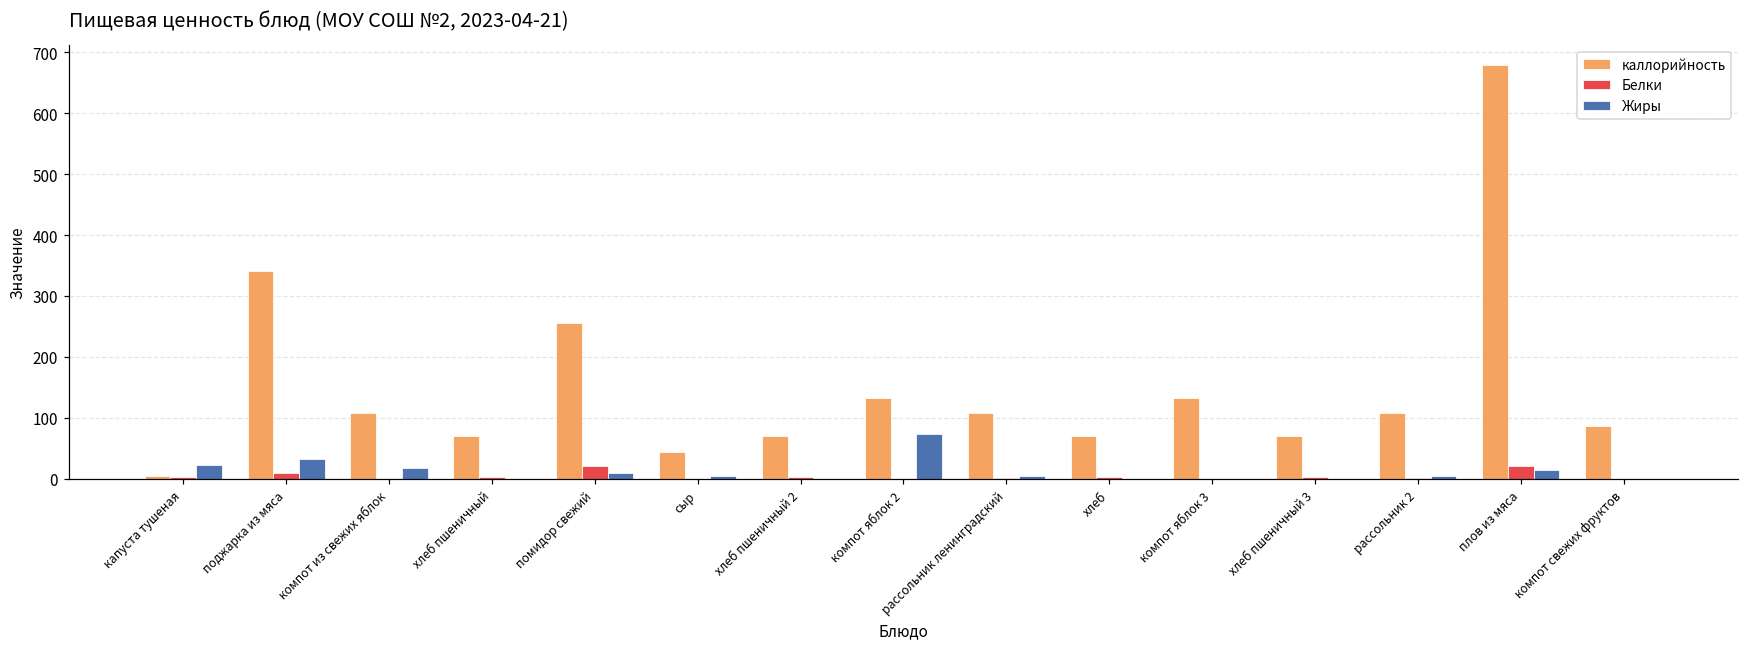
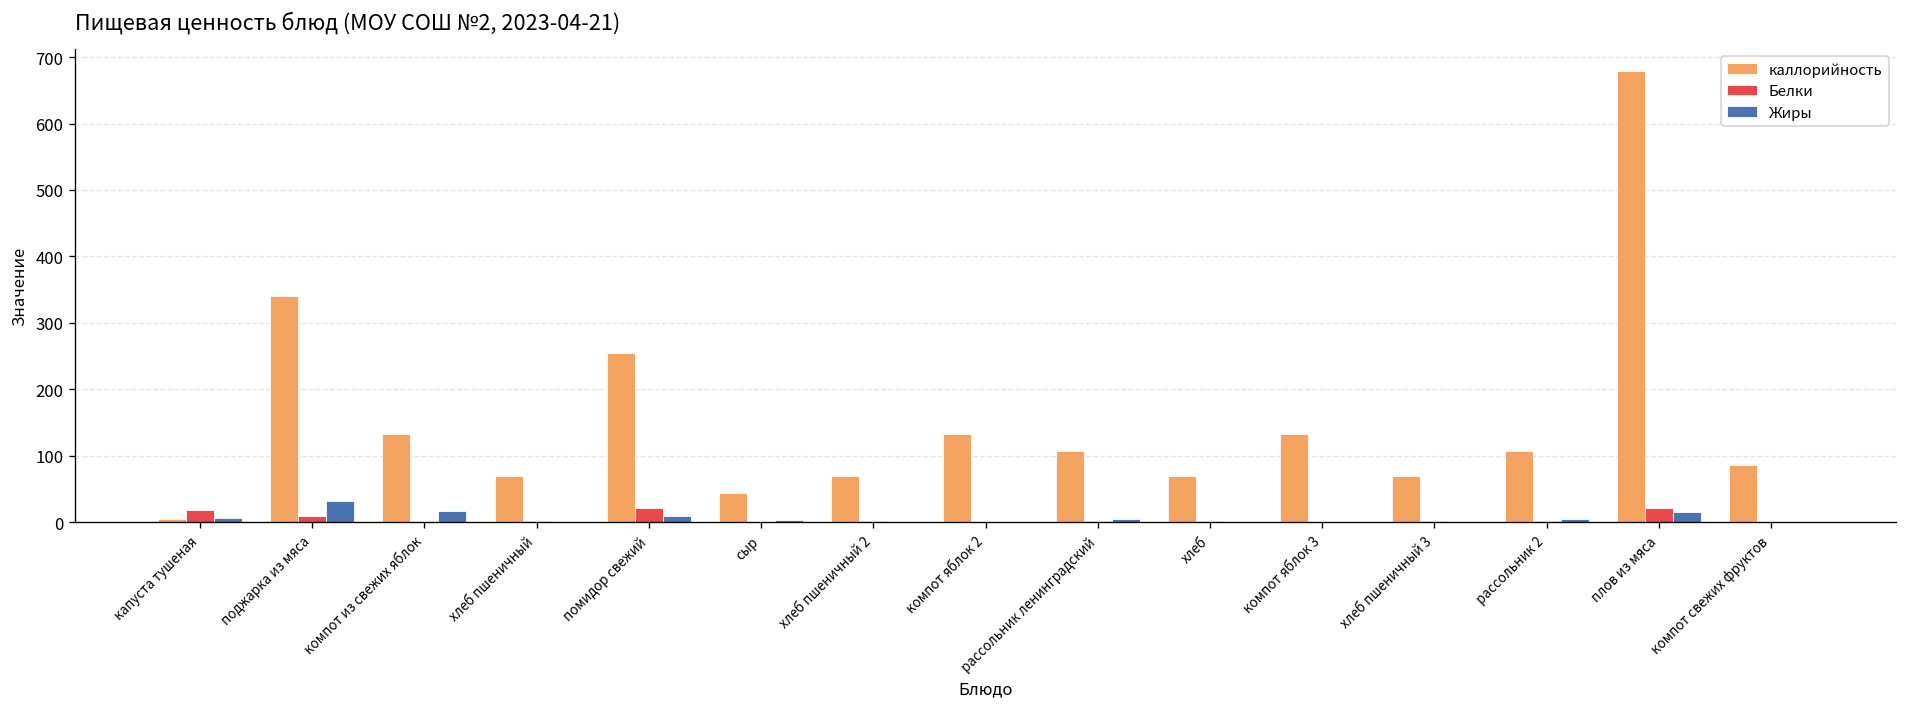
  {
    "каллорийность": {
      "поджарка из мяса": 340,
-     "компот из свежих яблок": 110,
+     "компот из свежих яблок": 130,
      "хлеб пшеничный": 70,
      "помидор свежий": 260,
      "сыр": 40,
      "хлеб пшеничный 2": 70,
      "компот яблок 2": 130,
      "рассольник ленинградский": 110,
      "хлеб": 70,
      "компот яблок 3": 130,
      "хлеб пшеничный 3": 70,
      "рассольник 2": 110,
      "плов из мяса": 680,
      "компот свежих фруктов": 90
    },
    "Белки": {
-     "капуста тушеная": 0,
+     "капуста тушеная": 20,
      "поджарка из мяса": 10,
      "помидор свежий": 20,
      "сыр": 0,
      "плов из мяса": 20
    },
    "Жиры": {
-     "капуста тушеная": 20,
+     "капуста тушеная": 10,
      "поджарка из мяса": 30,
      "компот из свежих яблок": 20,
      "помидор свежий": 10,
-     "компот яблок 2": 70,
+     "компот яблок 2": 0,
      "рассольник ленинградский": 10,
      "рассольник 2": 10,
      "плов из мяса": 10
    }
  }
